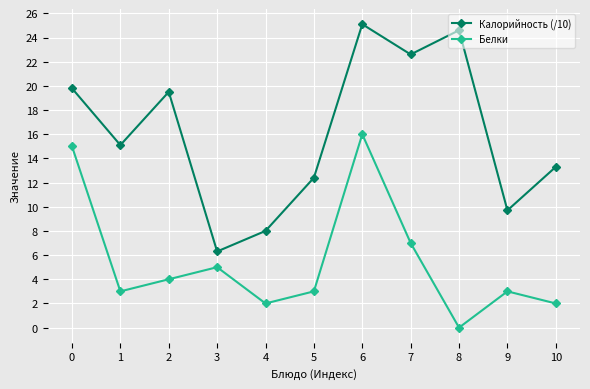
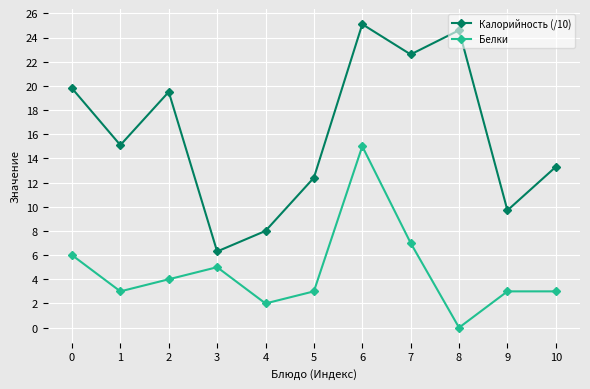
  {
    "Калорийность (/10)": {
      "0": 20,
      "1": 15,
      "2": 19.5,
      "3": 6.3,
      "4": 8,
      "5": 12.4,
      "6": 25,
      "7": 22.6,
      "9": 9.7,
      "10": 13.3
    },
    "Белки": {
-     "0": 15,
+     "0": 6,
      "1": 3,
      "2": 4,
      "3": 5,
      "4": 2,
      "5": 3,
-     "6": 16,
+     "6": 15,
      "7": 7,
      "8": 0,
      "9": 3,
-     "10": 2
+     "10": 3
    }
  }
